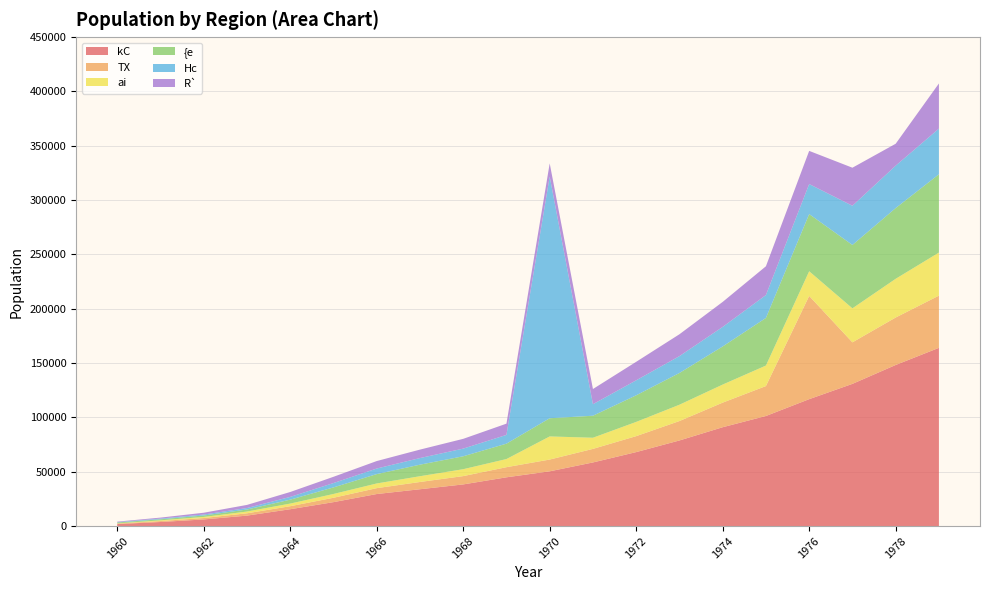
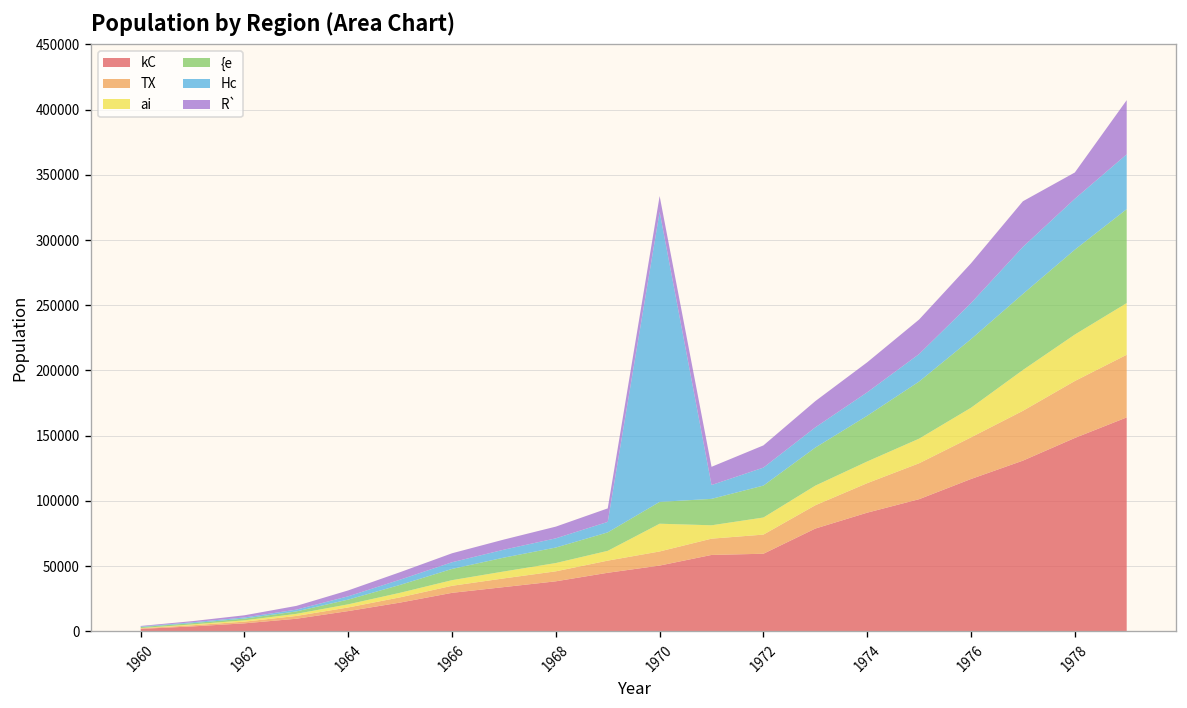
  {
    "kC": {
      "1964": 15000,
      "1966": 29000,
      "1968": 38000,
      "1970": 50000,
-     "1972": 68000,
+     "1972": 59000,
      "1974": 91000,
      "1976": 117000,
      "1978": 148000
    },
    "TX": {
      "1964": 3000,
      "1966": 5000,
      "1968": 8000,
      "1970": 11000,
      "1972": 15000,
      "1974": 23000,
-     "1976": 95000,
+     "1976": 32000,
      "1978": 44000
    },
    "ai": {
      "1964": 2000,
      "1966": 4000,
      "1968": 6000,
      "1970": 21000,
      "1972": 13000,
      "1974": 17000,
      "1976": 23000,
      "1978": 36000
    },
    "{e": {
      "1964": 4000,
      "1966": 9000,
      "1968": 12000,
      "1970": 17000,
      "1972": 24000,
      "1974": 35000,
      "1976": 53000,
      "1978": 65000
    },
    "Hc": {
      "1964": 3000,
      "1966": 5000,
      "1968": 7000,
      "1970": 222000,
      "1972": 14000,
      "1974": 18000,
      "1976": 28000,
      "1978": 39000
    },
    "R`": {
      "1964": 5000,
      "1966": 7000,
      "1968": 9000,
      "1970": 12000,
      "1972": 17000,
      "1974": 23000,
      "1976": 31000,
      "1978": 20000
    }
  }
